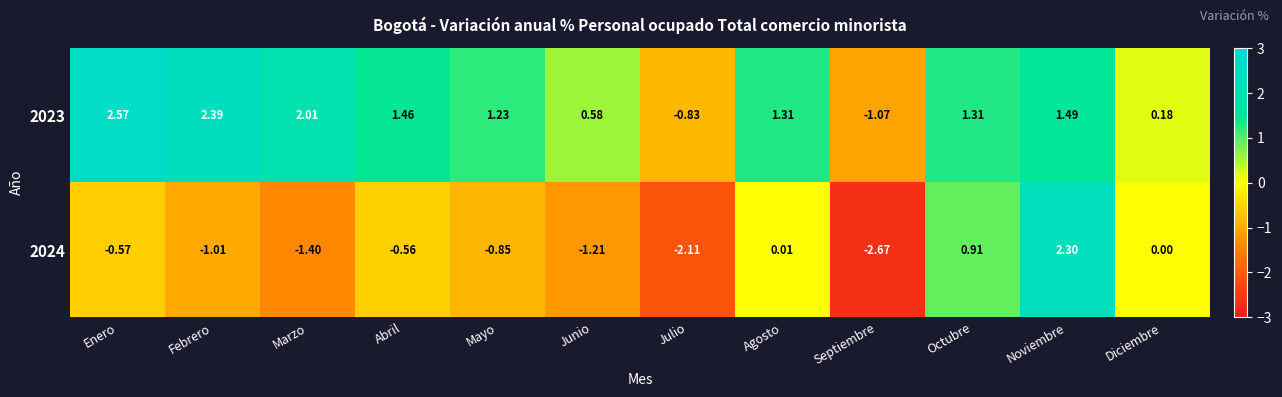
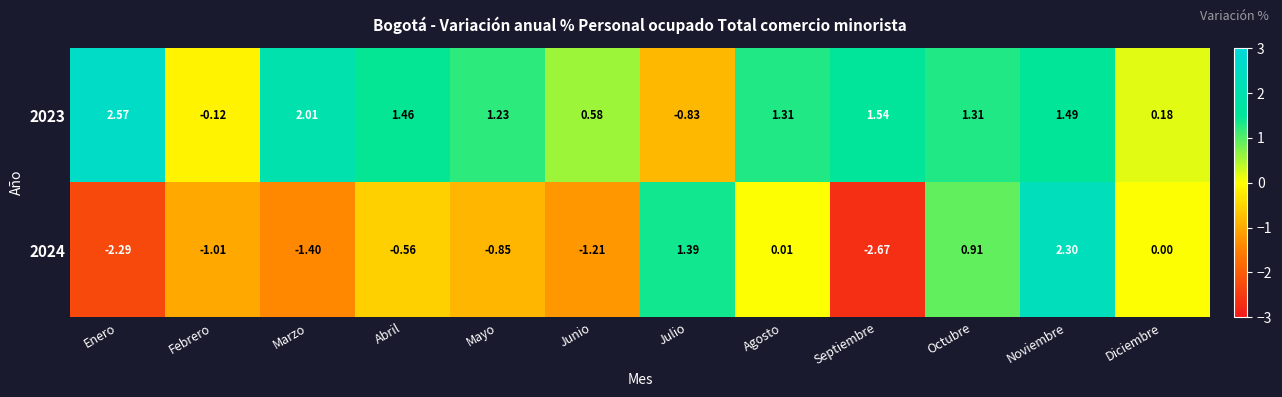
  {
    "2023": {
      "Enero": 2.57,
-     "Febrero": 2.39,
+     "Febrero": -0.12,
      "Marzo": 2.01,
      "Abril": 1.46,
      "Mayo": 1.23,
      "Junio": 0.58,
      "Julio": -0.83,
      "Agosto": 1.31,
-     "Septiembre": -1.07,
+     "Septiembre": 1.54,
      "Octubre": 1.31,
      "Noviembre": 1.49,
      "Diciembre": 0.18
    },
    "2024": {
-     "Enero": -0.57,
+     "Enero": -2.29,
      "Febrero": -1.01,
      "Marzo": -1.40,
      "Abril": -0.56,
      "Mayo": -0.85,
      "Junio": -1.21,
-     "Julio": -2.11,
+     "Julio": 1.39,
      "Agosto": 0.01,
      "Septiembre": -2.67,
      "Octubre": 0.91,
      "Noviembre": 2.30,
      "Diciembre": 0.00
    }
  }
